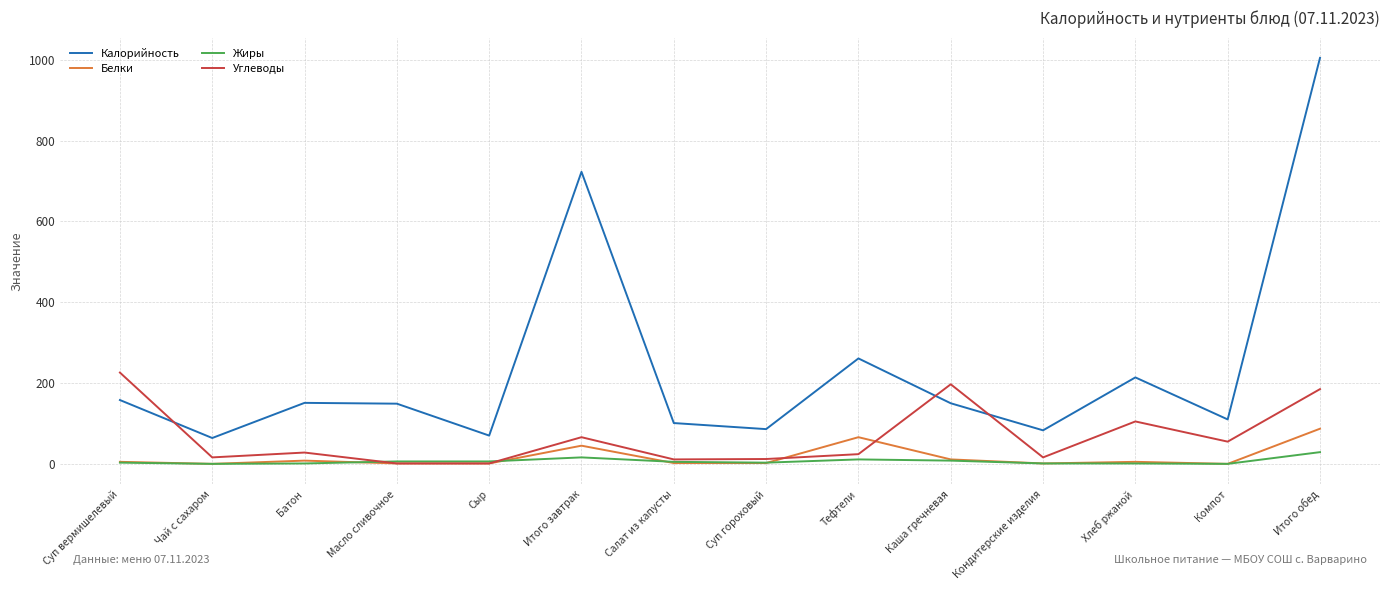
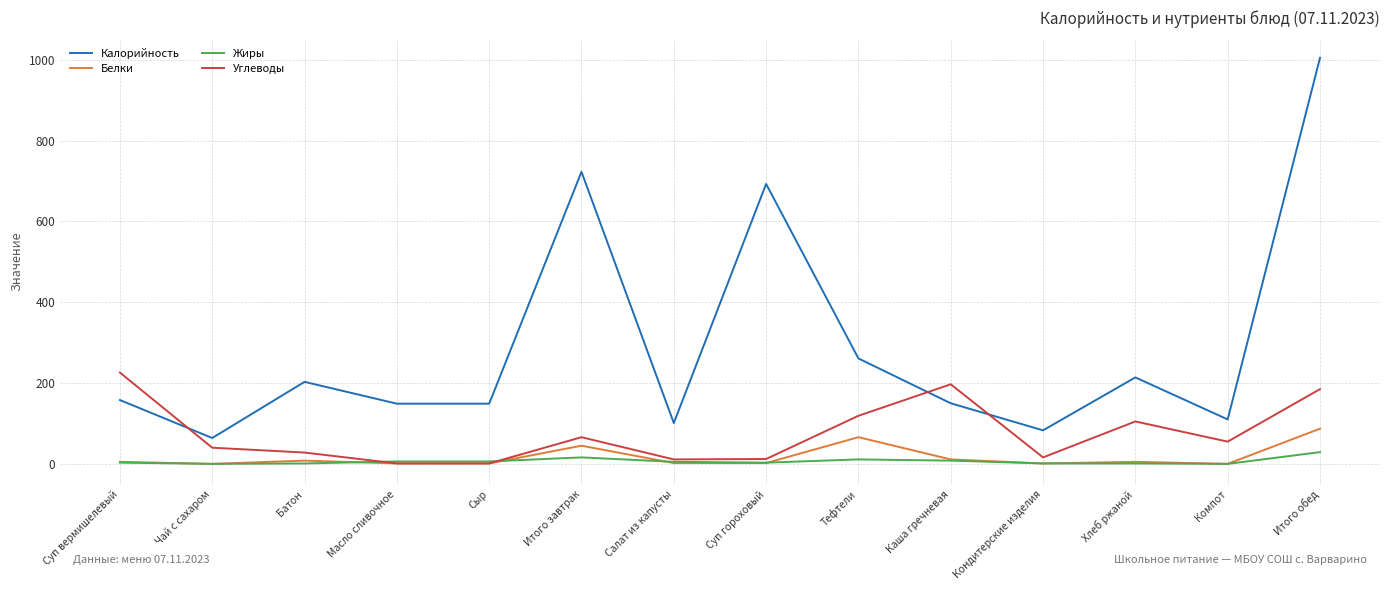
  {
    "Калорийность": {
      "Суп вермишелевый": 160,
      "Чай с сахаром": 60,
-     "Батон": 150,
+     "Батон": 200,
      "Масло сливочное": 150,
-     "Сыр": 70,
+     "Сыр": 150,
      "Итого завтрак": 720,
      "Салат из капусты": 100,
-     "Суп гороховый": 90,
+     "Суп гороховый": 690,
      "Тефтели": 260,
      "Каша гречневая": 150,
      "Кондитерские изделия": 80,
      "Хлеб ржаной": 210,
      "Компот": 110,
      "Итого обед": 1010
    },
    "Белки": {
      "Батон": 10,
      "Итого завтрак": 50,
      "Тефтели": 70,
      "Итого обед": 90
    },
    "Жиры": {
      "Батон": 0,
      "Итого завтрак": 20,
      "Тефтели": 10,
      "Итого обед": 30
    },
    "Углеводы": {
      "Суп вермишелевый": 230,
-     "Чай с сахаром": 20,
+     "Чай с сахаром": 40,
      "Батон": 30,
      "Итого завтрак": 70,
      "Суп гороховый": 10,
-     "Тефтели": 20,
+     "Тефтели": 120,
      "Каша гречневая": 200,
      "Кондитерские изделия": 20,
      "Хлеб ржаной": 110,
      "Компот": 60,
      "Итого обед": 190
    }
  }
